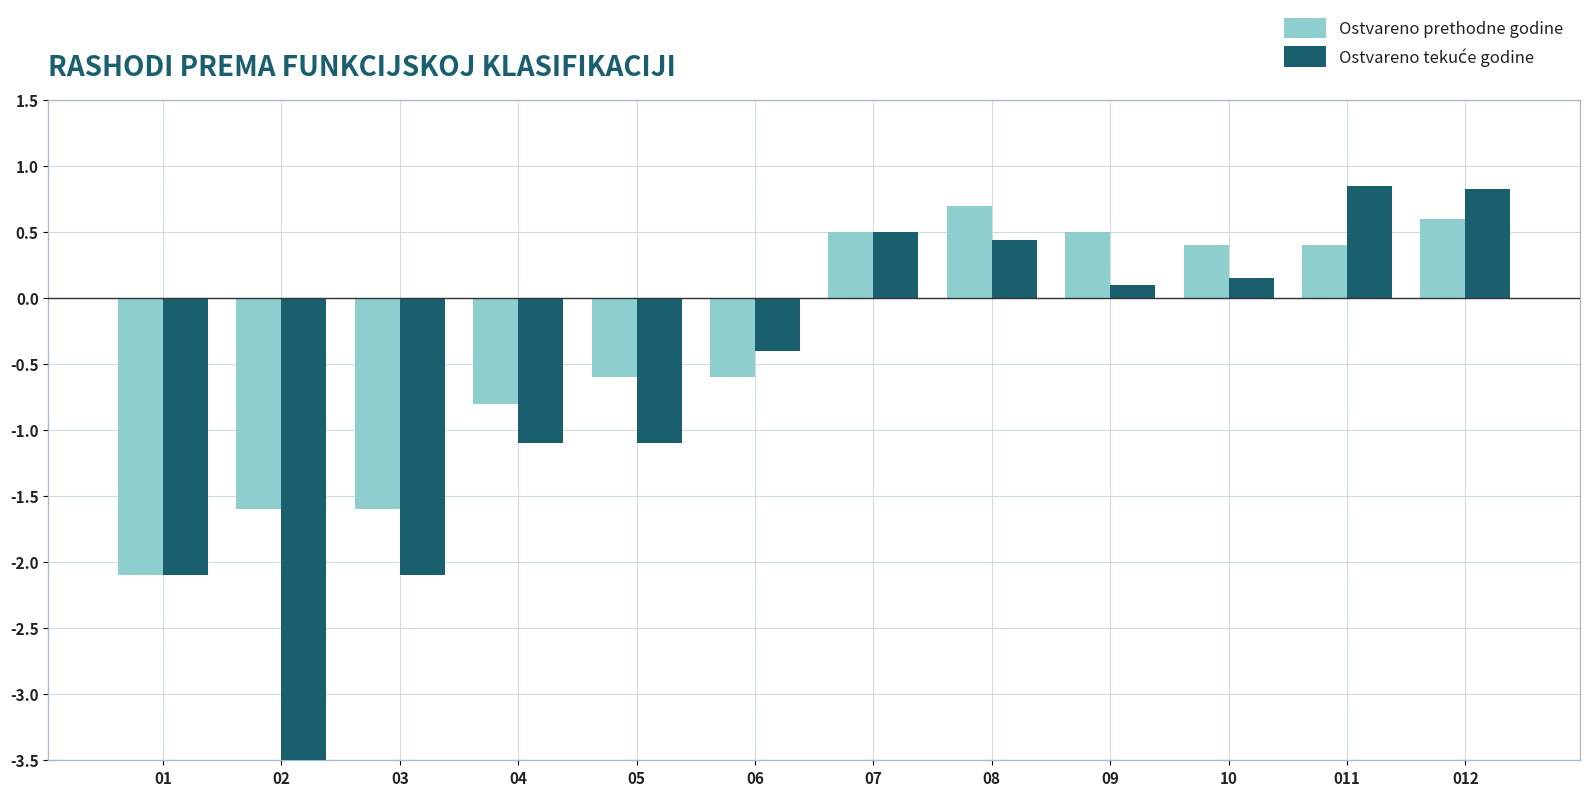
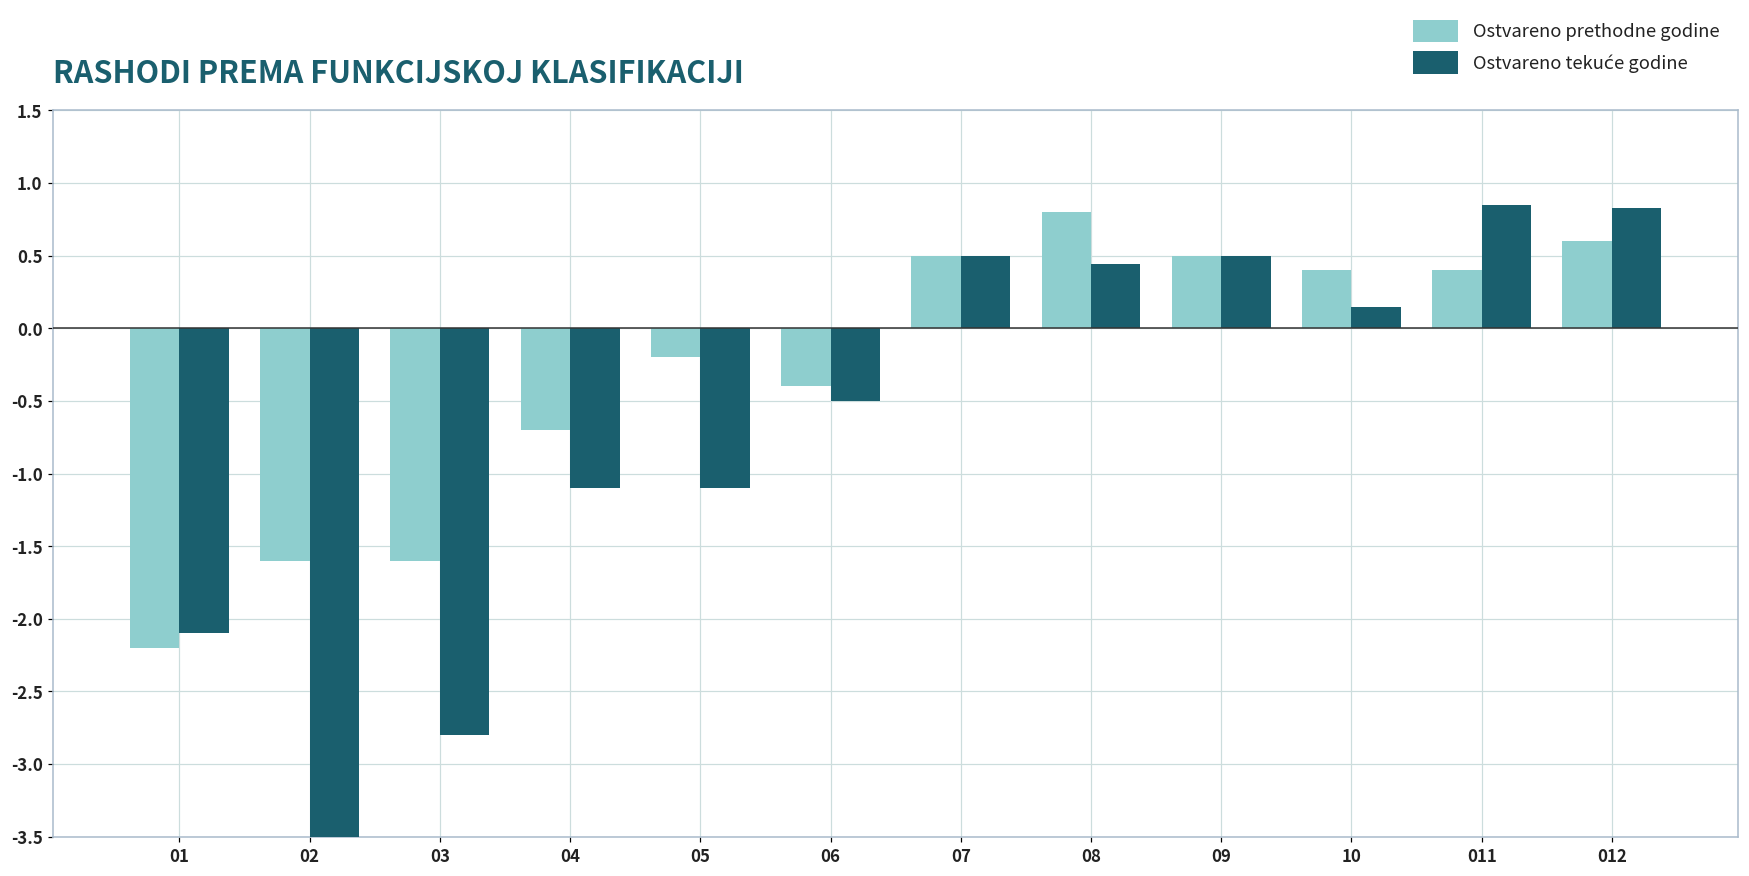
  {
    "Ostvareno prethodne godine": {
-     "01": -2.1,
+     "01": -2.2,
      "02": -1.6,
      "03": -1.6,
-     "04": -0.8,
-     "05": -0.6,
-     "06": -0.6,
+     "04": -0.7,
+     "05": -0.2,
+     "06": -0.4,
      "07": 0.5,
-     "08": 0.7,
+     "08": 0.8,
      "09": 0.5,
      "10": 0.4,
      "011": 0.4,
      "012": 0.6
    },
    "Ostvareno tekuće godine": {
      "01": -2.1,
-     "03": -2.1,
+     "03": -2.8,
      "04": -1.1,
      "05": -1.1,
-     "06": -0.4,
+     "06": -0.5,
      "07": 0.5,
      "08": 0.44,
-     "09": 0.1,
+     "09": 0.5,
      "10": 0.15,
      "011": 0.85,
      "012": 0.83
    }
  }
